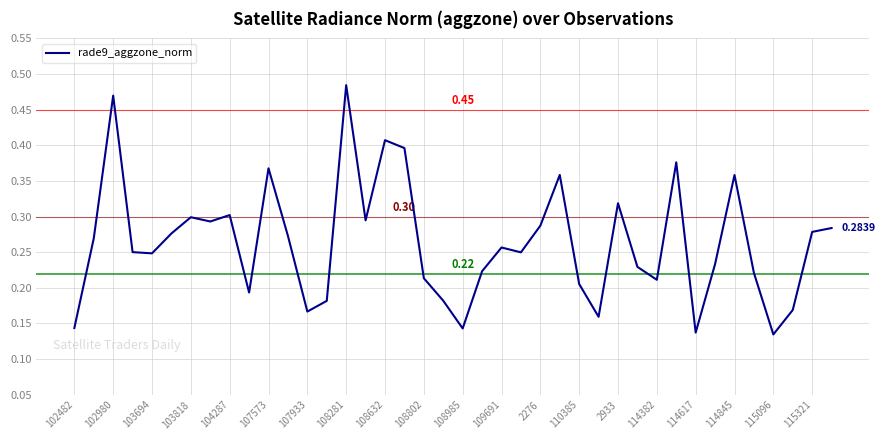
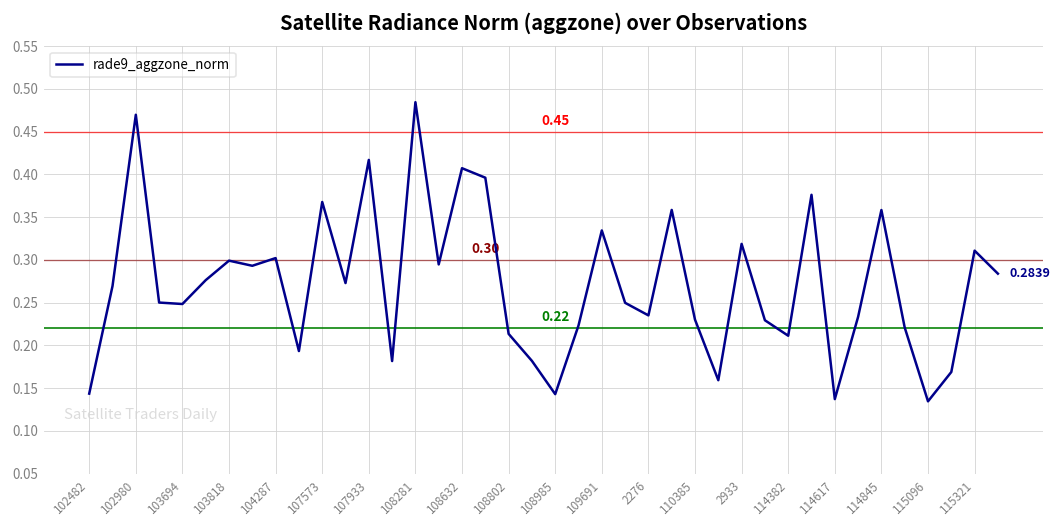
  {
    "102482": 0.14,
    "102980": 0.47,
    "103694": 0.25,
    "103818": 0.30,
    "104287": 0.30,
    "107573": 0.37,
-   "107933": 0.17,
+   "107933": 0.42,
    "108281": 0.48,
    "108632": 0.41,
    "108802": 0.21,
    "108985": 0.14,
-   "109691": 0.26,
-   "2276": 0.29,
-   "110385": 0.21,
+   "109691": 0.33,
+   "2276": 0.24,
+   "110385": 0.23,
    "2933": 0.32,
    "114382": 0.21,
    "114617": 0.14,
    "114845": 0.36,
    "115096": 0.13,
-   "115321": 0.28
+   "115321": 0.31
  }
